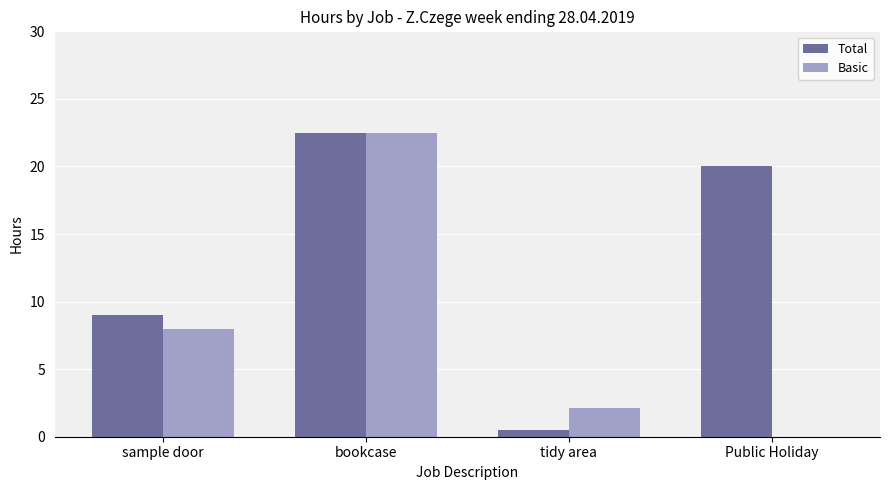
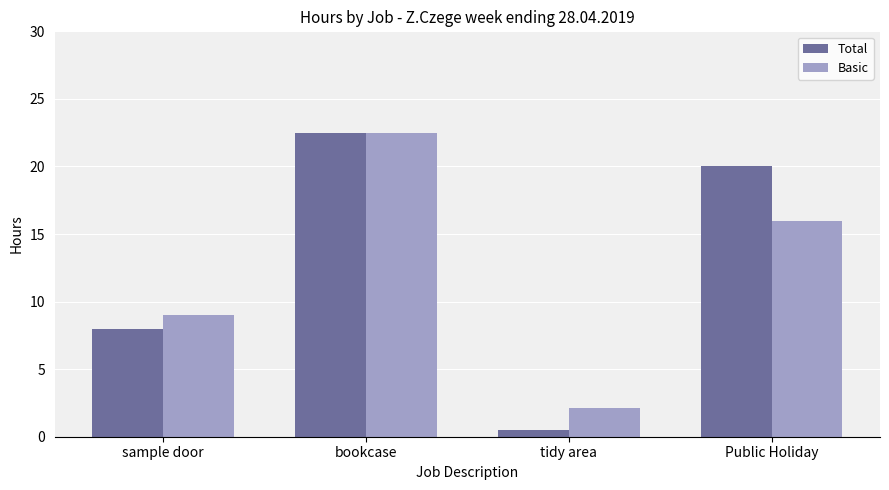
  {
    "Total": {
-     "sample door": 9,
+     "sample door": 8,
      "bookcase": 22.5,
      "tidy area": 0.5,
      "Public Holiday": 20
    },
    "Basic": {
-     "sample door": 8,
+     "sample door": 9,
      "bookcase": 22.5,
      "tidy area": 2,
-     "Public Holiday": 0
+     "Public Holiday": 16
    }
  }
